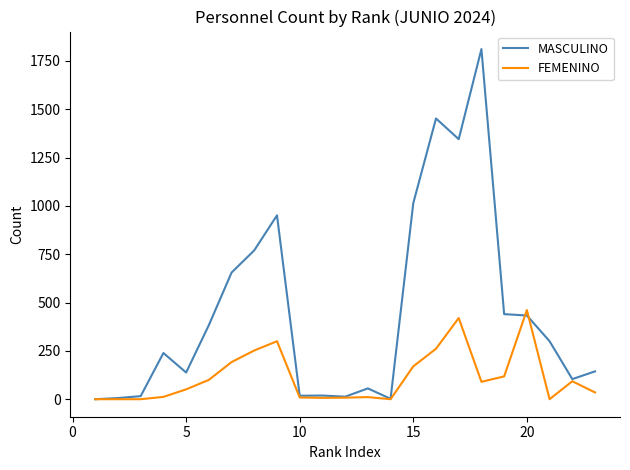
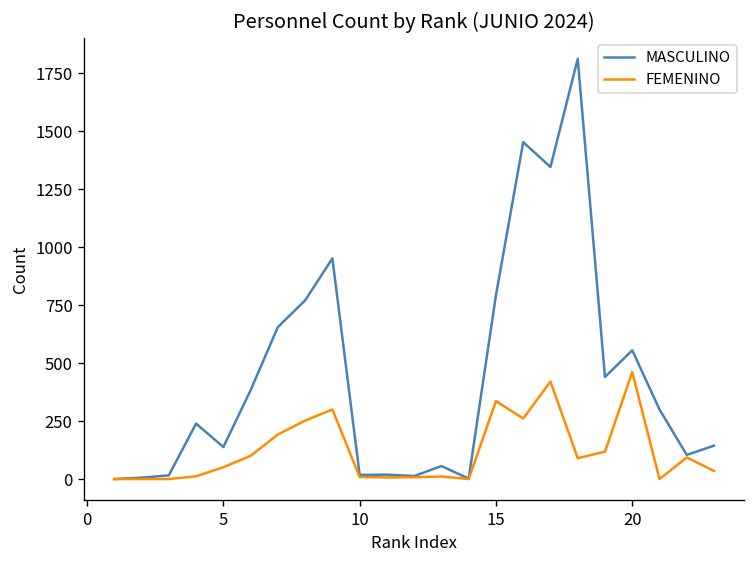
  {
    "MASCULINO": {
      "5": 140,
-     "15": 1010,
-     "20": 430
+     "15": 790,
+     "20": 560
    },
    "FEMENINO": {
      "5": 50,
-     "15": 170,
+     "15": 340,
      "20": 460
    }
  }
